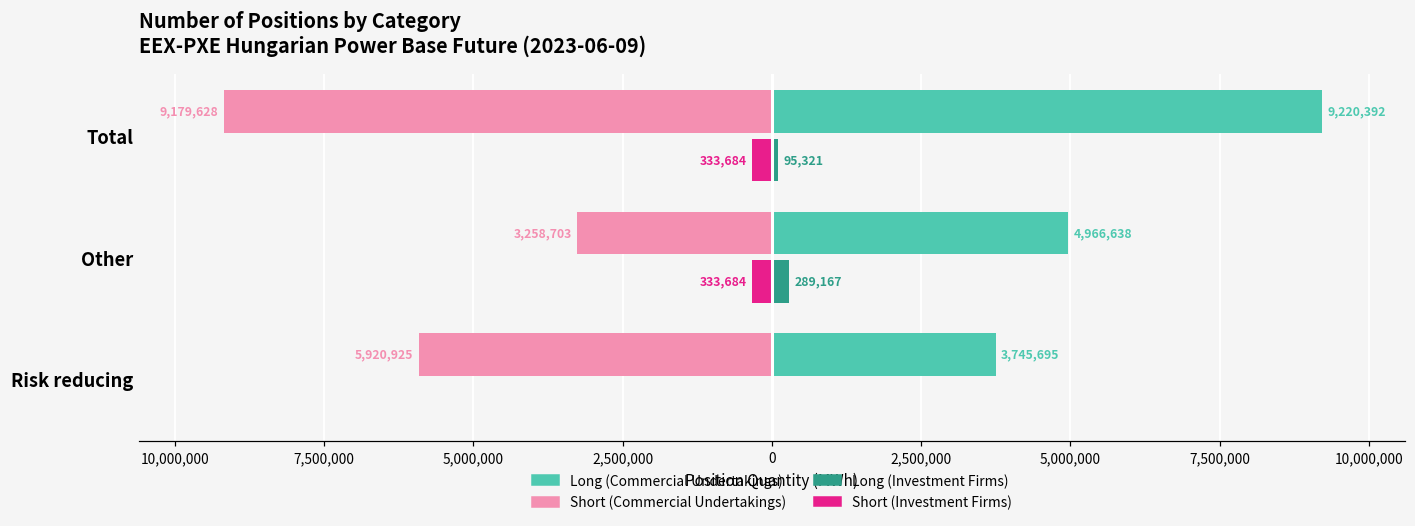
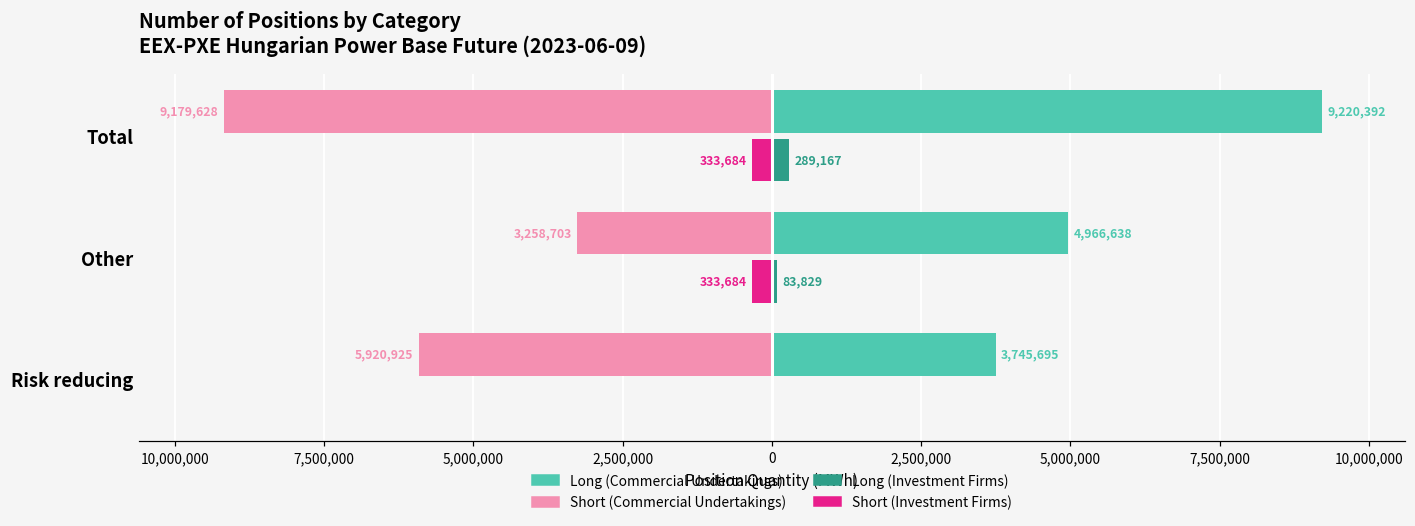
  {
    "Long (Commercial Undertakings)": {
      "Total": "9,220,392",
      "Other": "4,966,638",
      "Risk reducing": "3,745,695"
    },
    "Long (Investment Firms)": {
-     "Total": "95,321",
-     "Other": "289,167"
+     "Total": "289,167",
+     "Other": "83,829"
    }
  }
